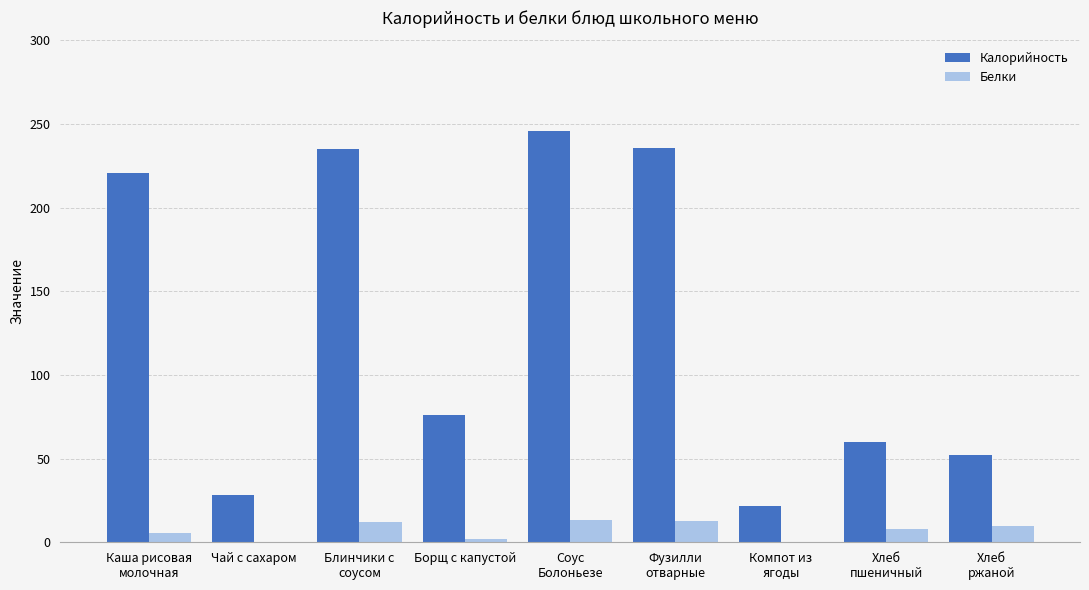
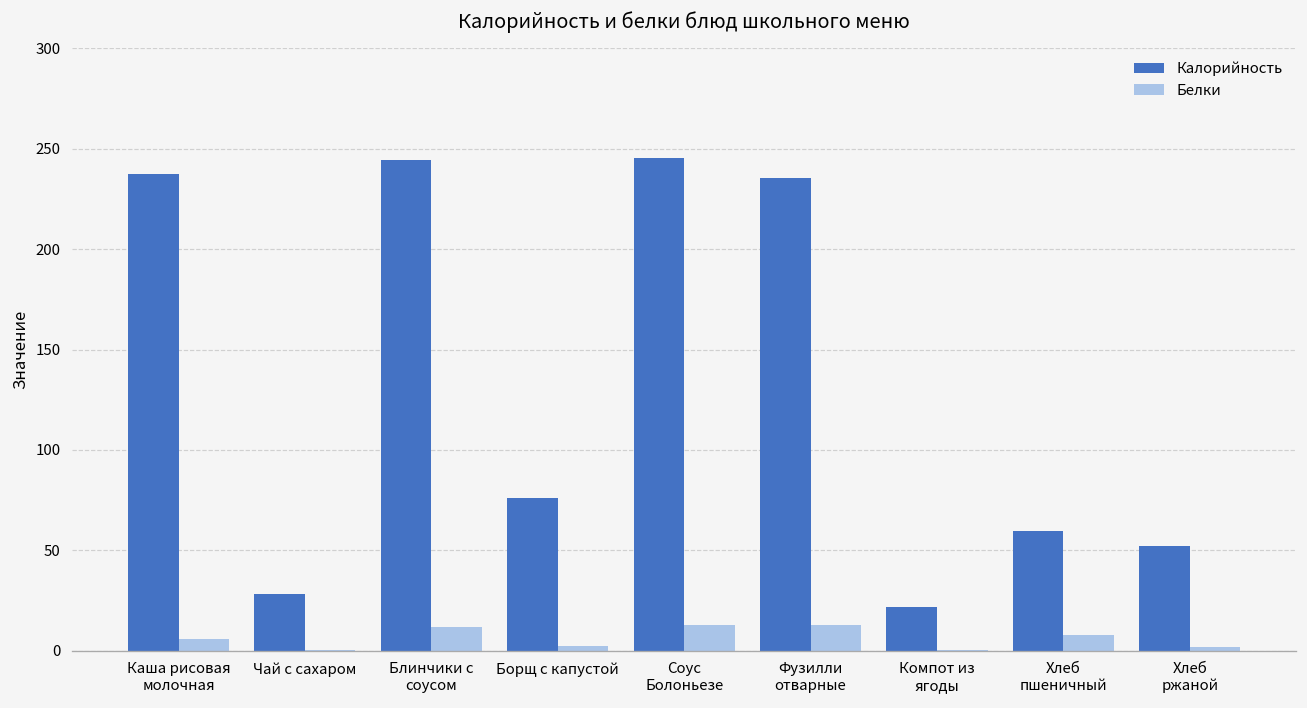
  {
    "Калорийность": {
-     "Каша рисовая молочная": 221,
+     "Каша рисовая молочная": 238,
      "Чай с сахаром": 28,
-     "Блинчики с соусом": 235,
+     "Блинчики с соусом": 244,
      "Борщ с капустой": 76,
      "Соус Болоньезе": 246,
      "Фузилли отварные": 236,
      "Компот из ягоды": 22,
      "Хлеб пшеничный": 60,
      "Хлеб ржаной": 52
    },
    "Белки": {
      "Каша рисовая молочная": 6,
      "Блинчики с соусом": 12,
      "Борщ с капустой": 2,
      "Соус Болоньезе": 13,
      "Фузилли отварные": 13,
      "Хлеб пшеничный": 8,
-     "Хлеб ржаной": 10
+     "Хлеб ржаной": 2
    }
  }
